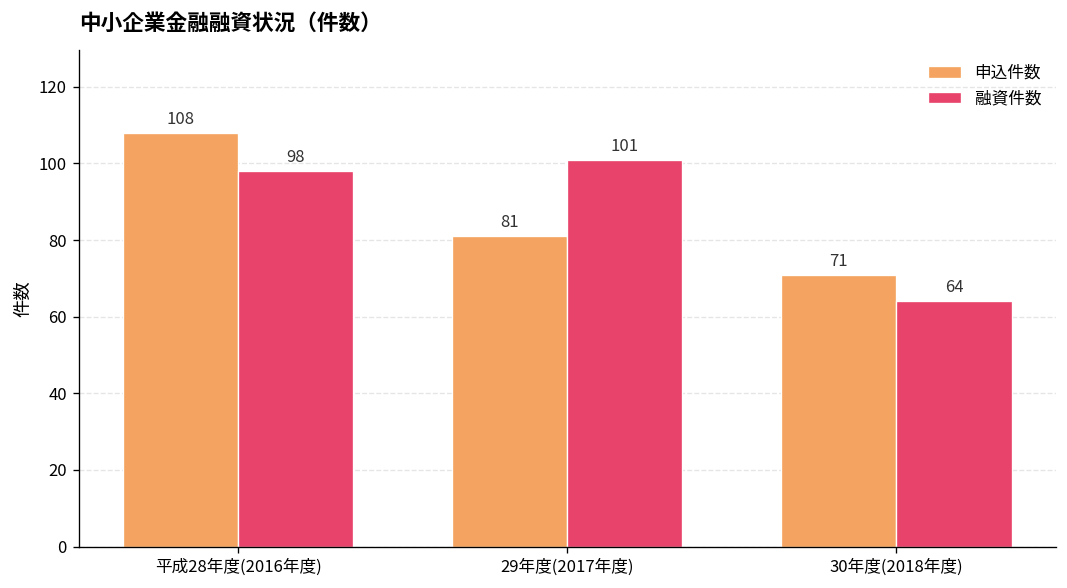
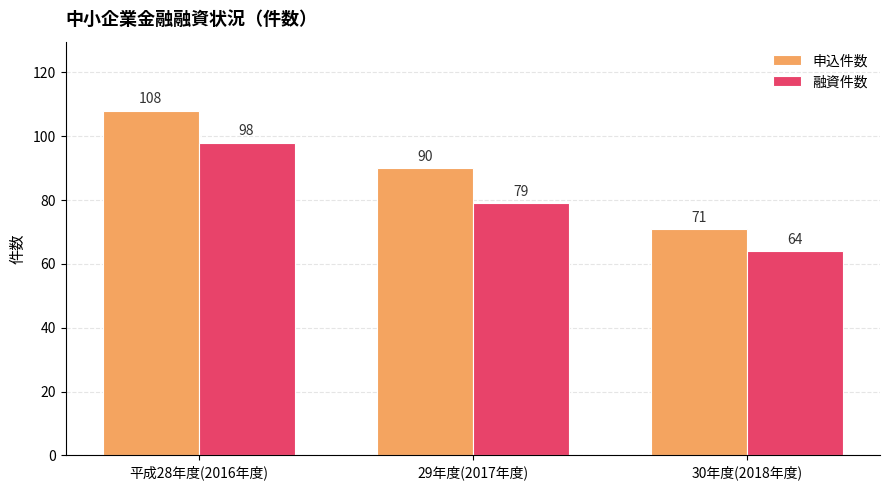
  {
    "申込件数": {
      "平成28年度(2016年度)": 108,
-     "29年度(2017年度)": 81,
+     "29年度(2017年度)": 90,
      "30年度(2018年度)": 71
    },
    "融資件数": {
      "平成28年度(2016年度)": 98,
-     "29年度(2017年度)": 101,
+     "29年度(2017年度)": 79,
      "30年度(2018年度)": 64
    }
  }
